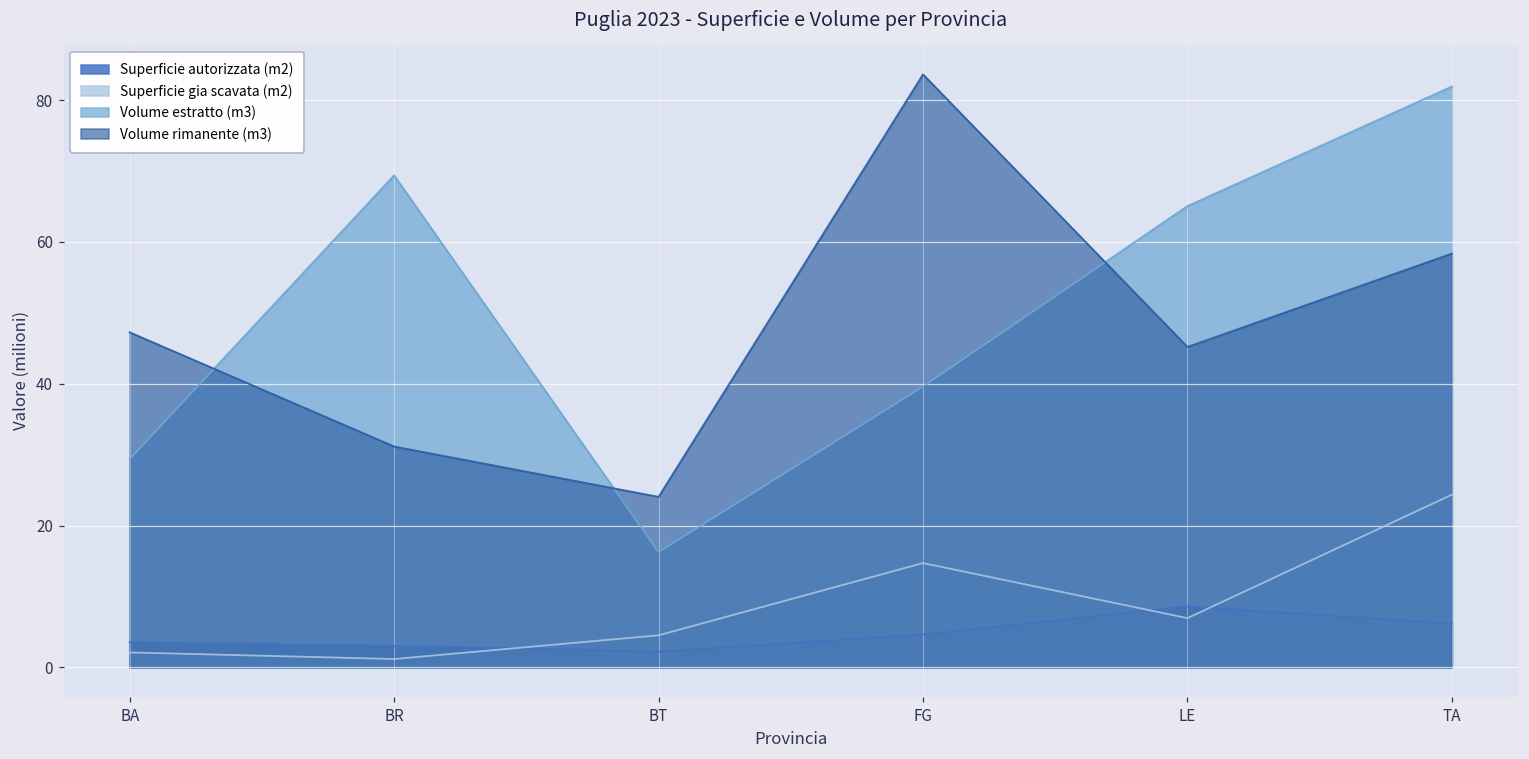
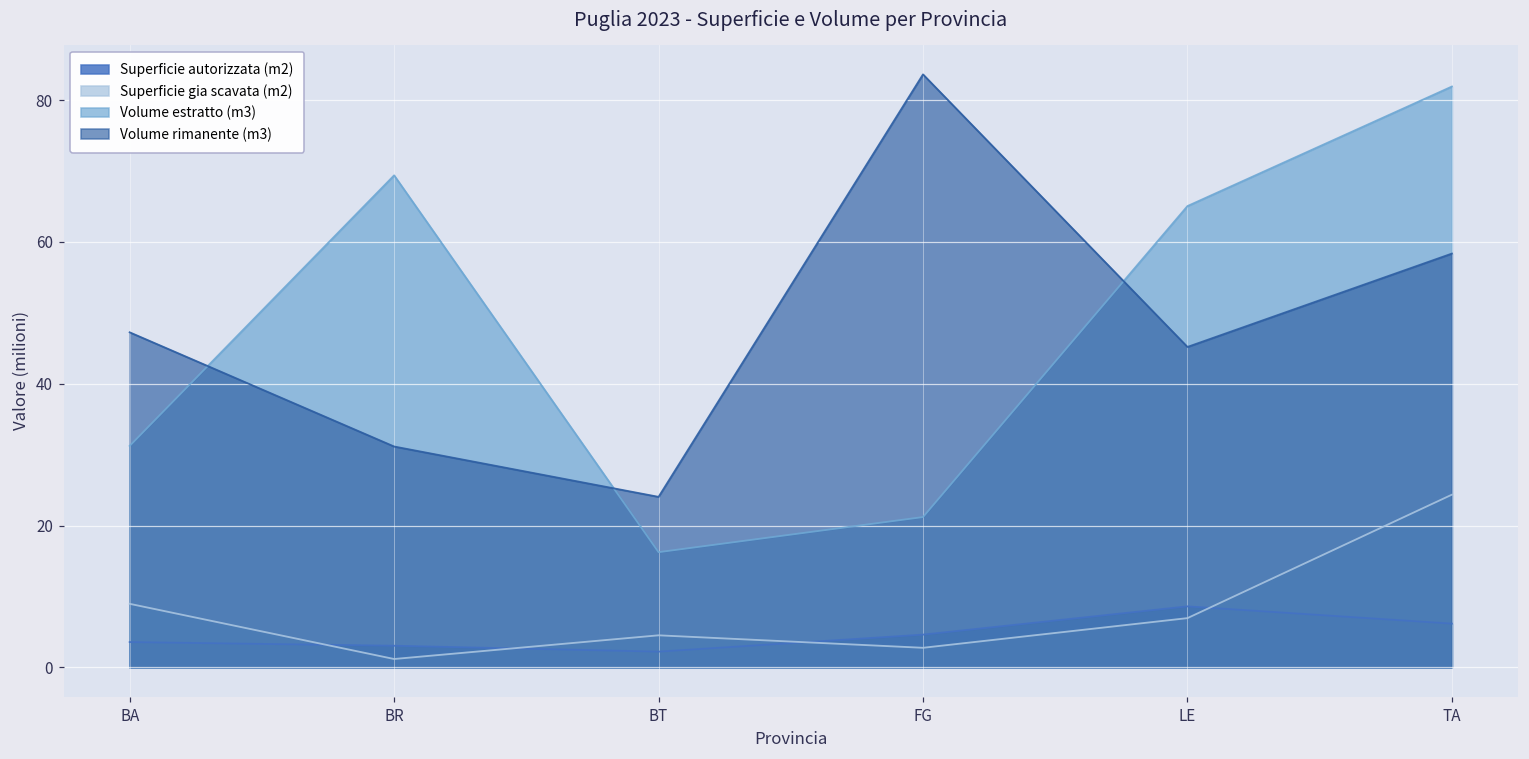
  {
    "Superficie gia scavata (m2)": {
-     "BA": 2,
+     "BA": 9,
      "BR": 1,
      "BT": 5,
-     "FG": 15,
+     "FG": 3,
      "LE": 7,
      "TA": 24
    },
    "Volume estratto (m3)": {
-     "BA": 29,
+     "BA": 31,
      "BR": 69,
      "BT": 16,
-     "FG": 40,
+     "FG": 21,
      "LE": 65,
      "TA": 82
    }
  }
